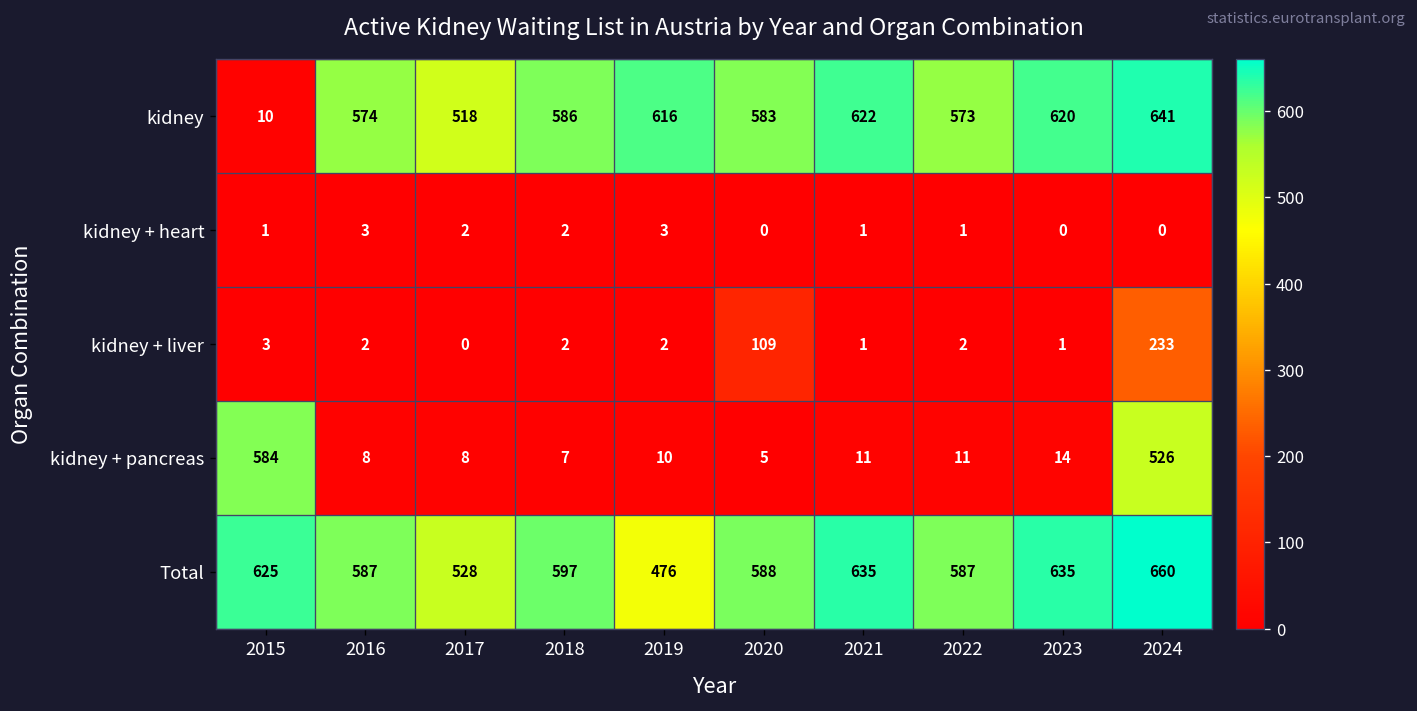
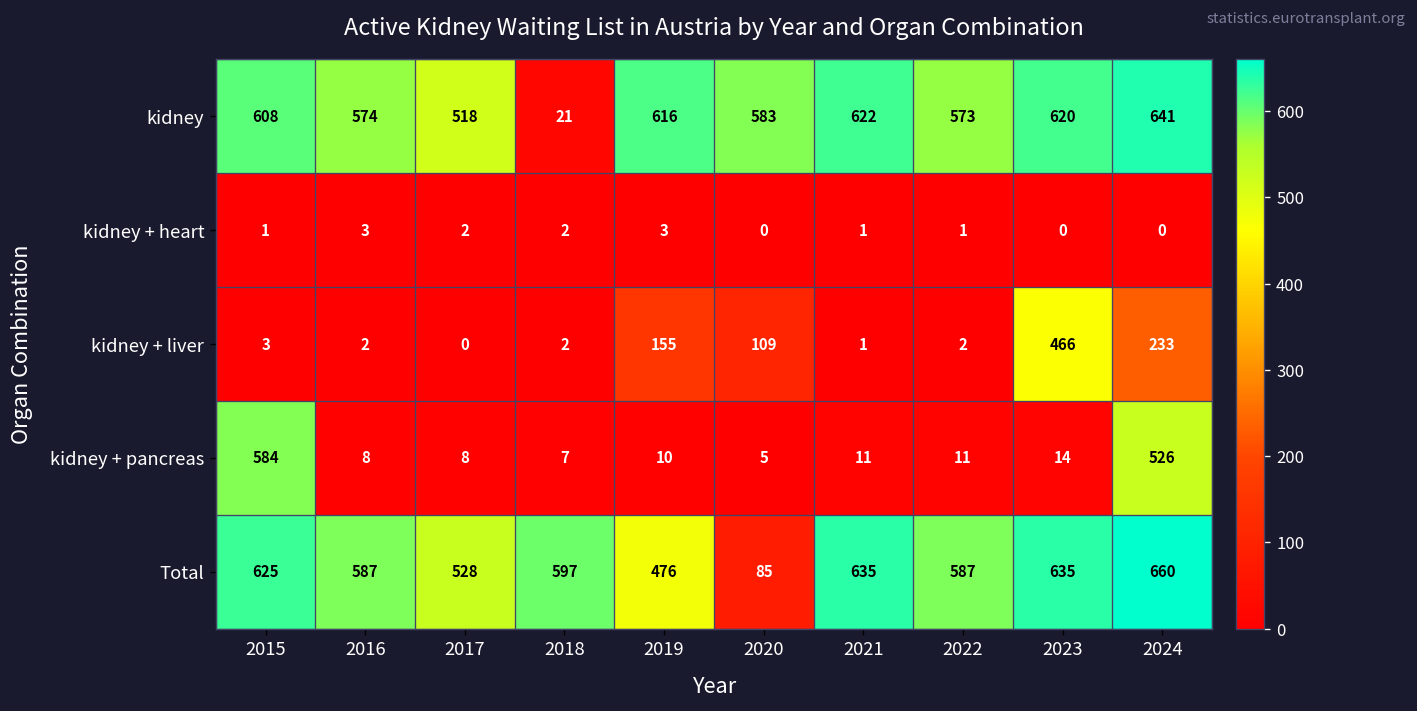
  {
    "kidney": {
-     "2015": 10,
+     "2015": 608,
      "2016": 574,
      "2017": 518,
-     "2018": 586,
+     "2018": 21,
      "2019": 616,
      "2020": 583,
      "2021": 622,
      "2022": 573,
      "2023": 620,
      "2024": 641
    },
    "kidney + heart": {
      "2015": 1,
      "2016": 3,
      "2017": 2,
      "2018": 2,
      "2019": 3,
      "2020": 0,
      "2021": 1,
      "2022": 1,
      "2023": 0,
      "2024": 0
    },
    "kidney + liver": {
      "2015": 3,
      "2016": 2,
      "2017": 0,
      "2018": 2,
-     "2019": 2,
+     "2019": 155,
      "2020": 109,
      "2021": 1,
      "2022": 2,
-     "2023": 1,
+     "2023": 466,
      "2024": 233
    },
    "kidney + pancreas": {
      "2015": 584,
      "2016": 8,
      "2017": 8,
      "2018": 7,
      "2019": 10,
      "2020": 5,
      "2021": 11,
      "2022": 11,
      "2023": 14,
      "2024": 526
    },
    "Total": {
      "2015": 625,
      "2016": 587,
      "2017": 528,
      "2018": 597,
      "2019": 476,
-     "2020": 588,
+     "2020": 85,
      "2021": 635,
      "2022": 587,
      "2023": 635,
      "2024": 660
    }
  }
